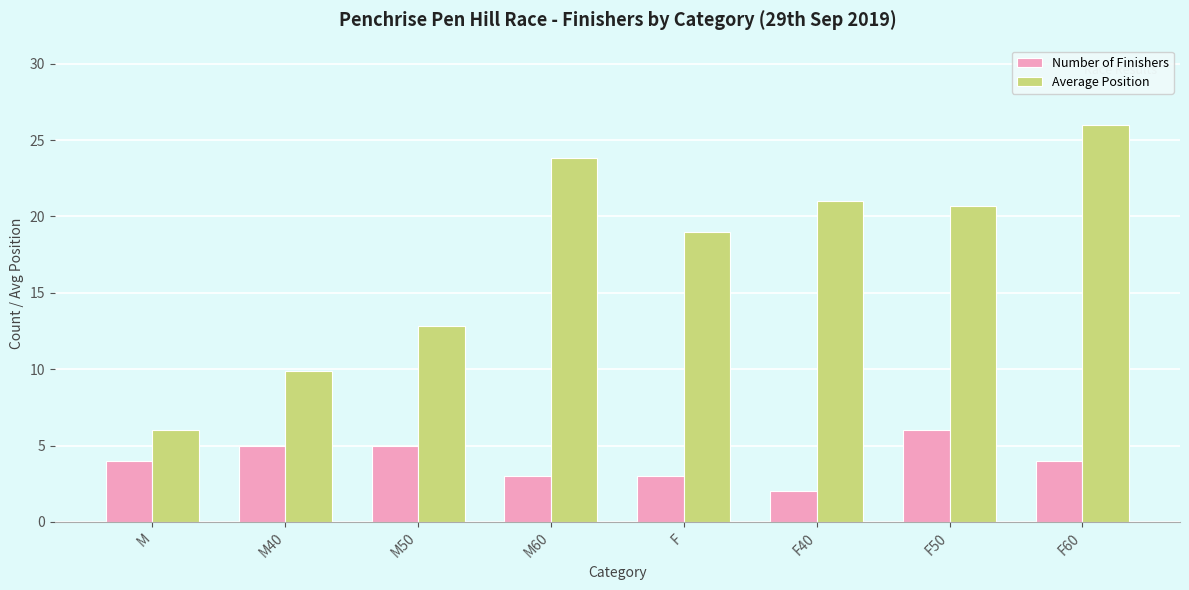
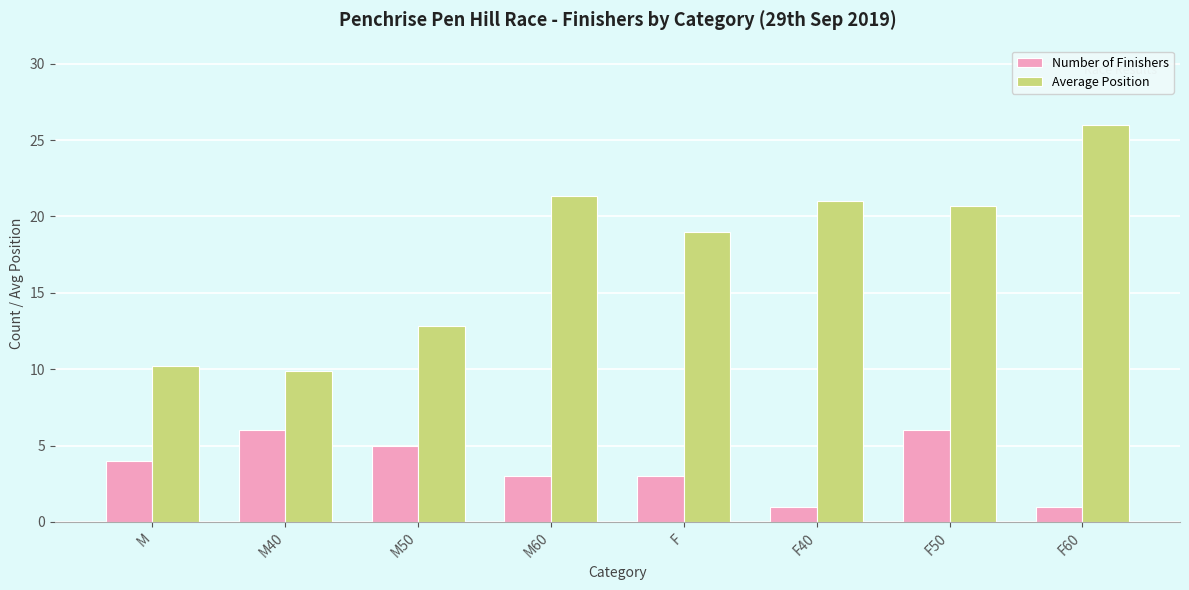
  {
    "Number of Finishers": {
      "M": 4,
-     "M40": 5,
+     "M40": 6,
      "M50": 5,
      "M60": 3,
      "F": 3,
-     "F40": 2,
+     "F40": 1,
      "F50": 6,
-     "F60": 4
+     "F60": 1
    },
    "Average Position": {
-     "M": 6.0,
+     "M": 10.2,
      "M40": 9.9,
      "M50": 12.8,
-     "M60": 23.9,
+     "M60": 21.3,
      "F": 19.0,
      "F40": 21.0,
      "F50": 20.7,
      "F60": 26.0
    }
  }
